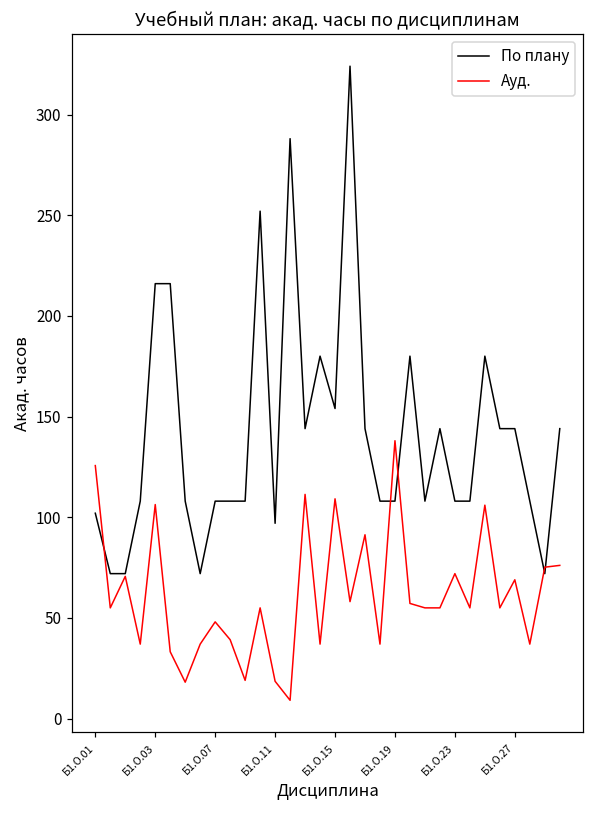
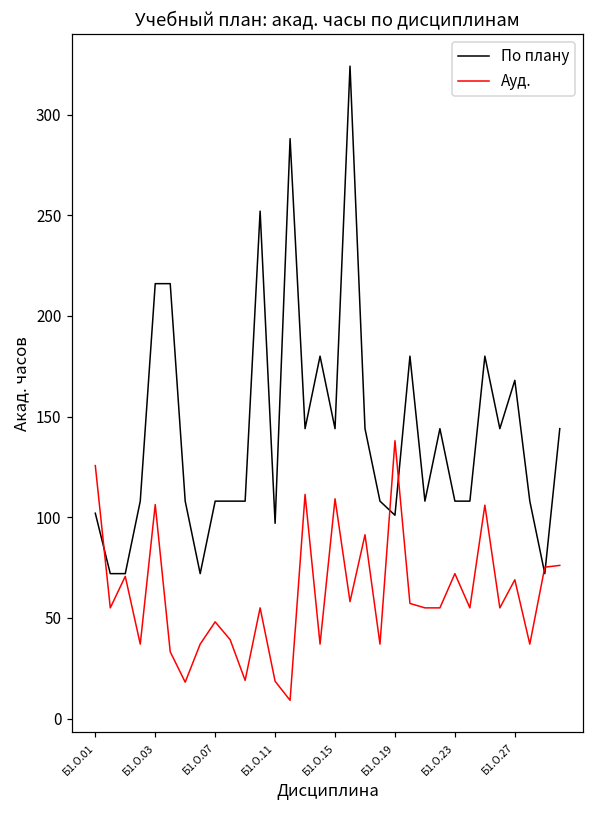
  {
    "По плану": {
      "Б1.О.01": 102,
      "Б1.О.03": 216,
      "Б1.О.07": 108,
      "Б1.О.11": 97,
-     "Б1.О.15": 154,
-     "Б1.О.19": 108,
+     "Б1.О.15": 144,
+     "Б1.О.19": 101,
      "Б1.О.23": 108,
-     "Б1.О.27": 144
+     "Б1.О.27": 168
    },
    "Ауд.": {
      "Б1.О.01": 126,
      "Б1.О.03": 106,
      "Б1.О.07": 48,
      "Б1.О.11": 19,
      "Б1.О.15": 109,
      "Б1.О.19": 138,
      "Б1.О.23": 72,
      "Б1.О.27": 69
    }
  }
